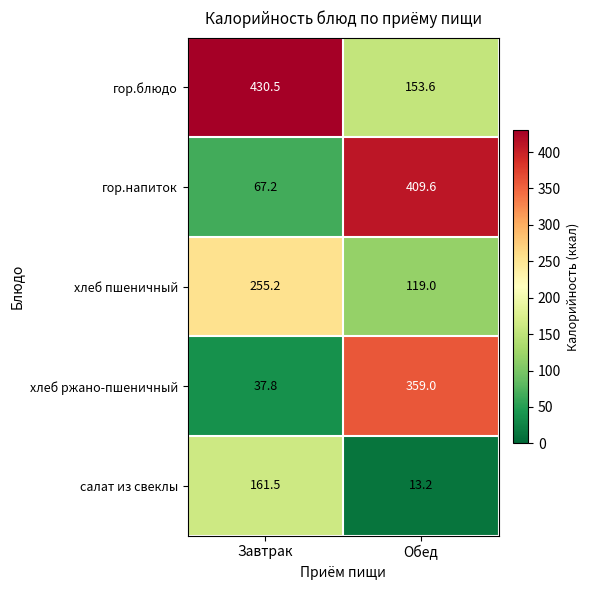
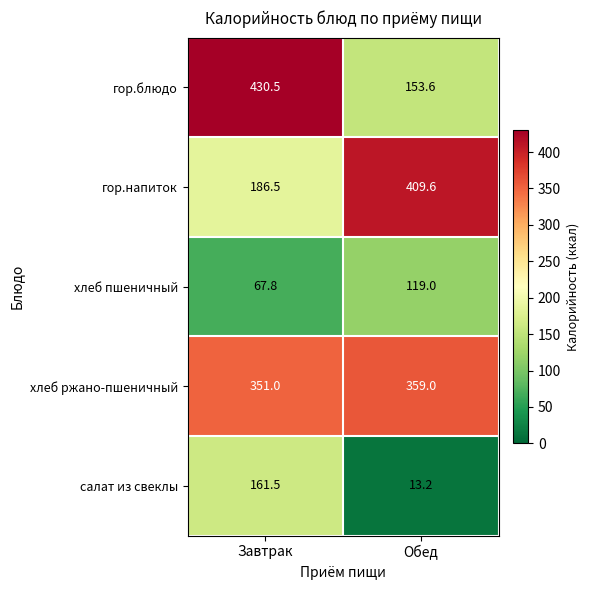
  {
    "гор.блюдо": {
      "Завтрак": 430.5,
      "Обед": 153.6
    },
    "гор.напиток": {
-     "Завтрак": 67.2,
+     "Завтрак": 186.5,
      "Обед": 409.6
    },
    "хлеб пшеничный": {
-     "Завтрак": 255.2,
+     "Завтрак": 67.8,
      "Обед": 119.0
    },
    "хлеб ржано-пшеничный": {
-     "Завтрак": 37.8,
+     "Завтрак": 351.0,
      "Обед": 359.0
    },
    "салат из свеклы": {
      "Завтрак": 161.5,
      "Обед": 13.2
    }
  }
